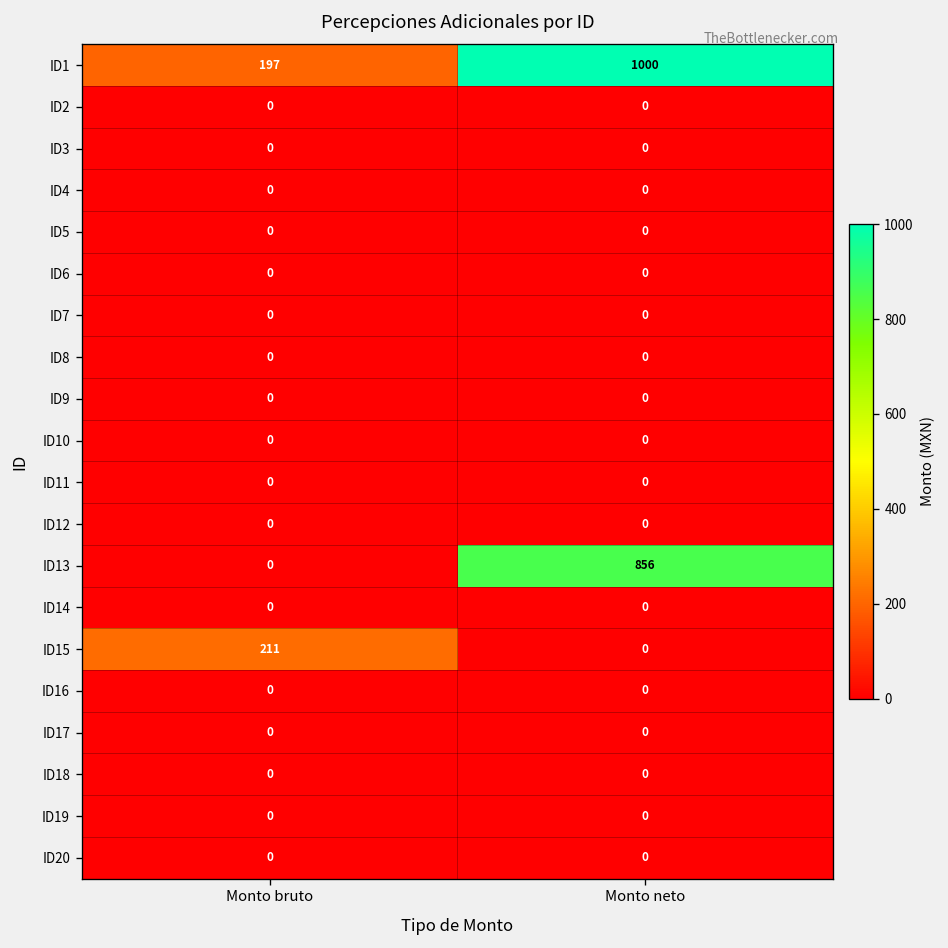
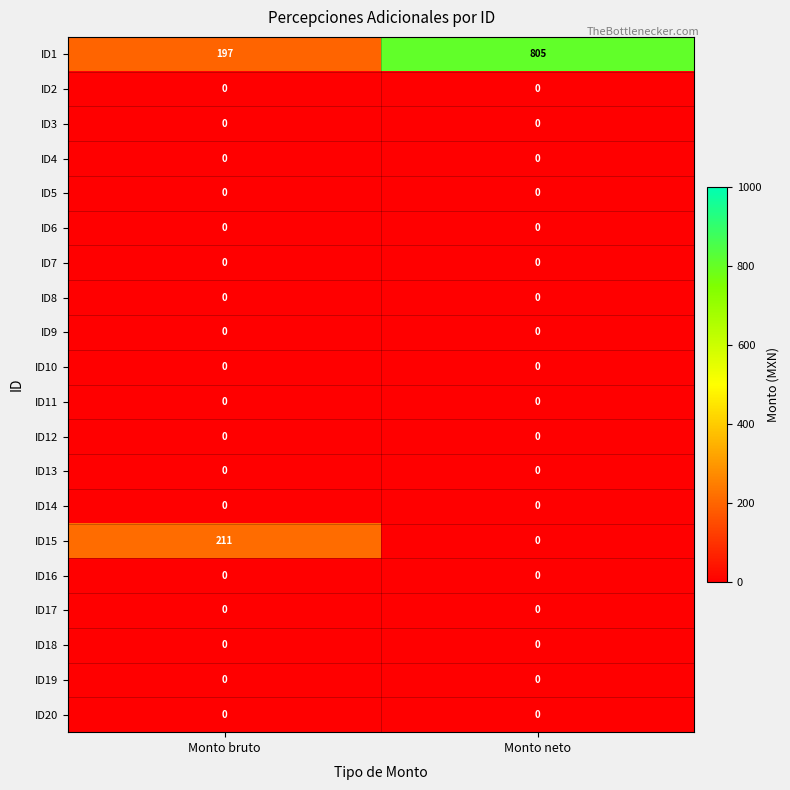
  {
    "ID1": {
      "Monto bruto": 197,
-     "Monto neto": 1000
+     "Monto neto": 805
    },
    "ID2": {
      "Monto bruto": 0,
      "Monto neto": 0
    },
    "ID3": {
      "Monto bruto": 0,
      "Monto neto": 0
    },
    "ID4": {
      "Monto bruto": 0,
      "Monto neto": 0
    },
    "ID5": {
      "Monto bruto": 0,
      "Monto neto": 0
    },
    "ID6": {
      "Monto bruto": 0,
      "Monto neto": 0
    },
    "ID7": {
      "Monto bruto": 0,
      "Monto neto": 0
    },
    "ID8": {
      "Monto bruto": 0,
      "Monto neto": 0
    },
    "ID9": {
      "Monto bruto": 0,
      "Monto neto": 0
    },
    "ID10": {
      "Monto bruto": 0,
      "Monto neto": 0
    },
    "ID11": {
      "Monto bruto": 0,
      "Monto neto": 0
    },
    "ID12": {
      "Monto bruto": 0,
      "Monto neto": 0
    },
    "ID13": {
      "Monto bruto": 0,
-     "Monto neto": 856
+     "Monto neto": 0
    },
    "ID14": {
      "Monto bruto": 0,
      "Monto neto": 0
    },
    "ID15": {
      "Monto bruto": 211,
      "Monto neto": 0
    },
    "ID16": {
      "Monto bruto": 0,
      "Monto neto": 0
    },
    "ID17": {
      "Monto bruto": 0,
      "Monto neto": 0
    },
    "ID18": {
      "Monto bruto": 0,
      "Monto neto": 0
    },
    "ID19": {
      "Monto bruto": 0,
      "Monto neto": 0
    },
    "ID20": {
      "Monto bruto": 0,
      "Monto neto": 0
    }
  }
